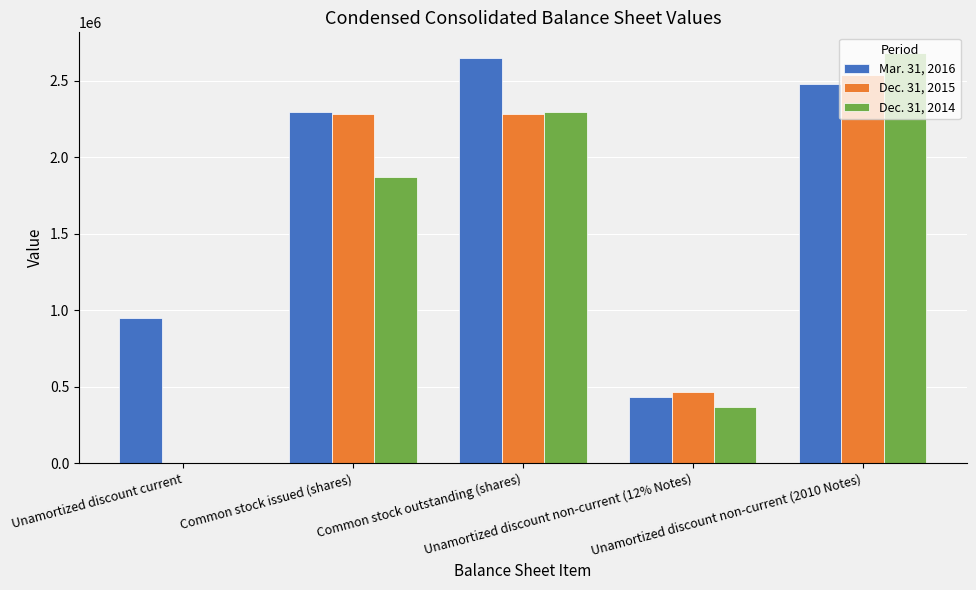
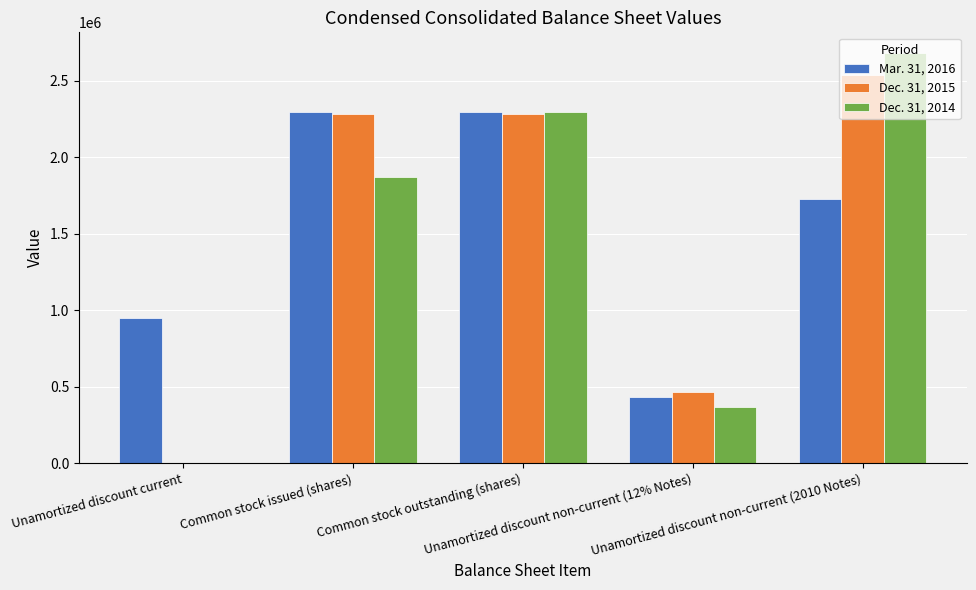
  {
    "Mar. 31, 2016": {
      "Unamortized discount current": 950000,
      "Common stock issued (shares)": 2300000,
-     "Common stock outstanding (shares)": 2650000,
+     "Common stock outstanding (shares)": 2300000,
      "Unamortized discount non-current (12% Notes)": 430000,
-     "Unamortized discount non-current (2010 Notes)": 2480000
+     "Unamortized discount non-current (2010 Notes)": 1730000
    },
    "Dec. 31, 2015": {
      "Unamortized discount current": 0,
      "Common stock issued (shares)": 2280000,
      "Common stock outstanding (shares)": 2280000,
      "Unamortized discount non-current (12% Notes)": 470000
    },
    "Dec. 31, 2014": {
      "Unamortized discount current": 0,
      "Common stock issued (shares)": 1870000,
      "Common stock outstanding (shares)": 2300000,
      "Unamortized discount non-current (12% Notes)": 370000
    }
  }
